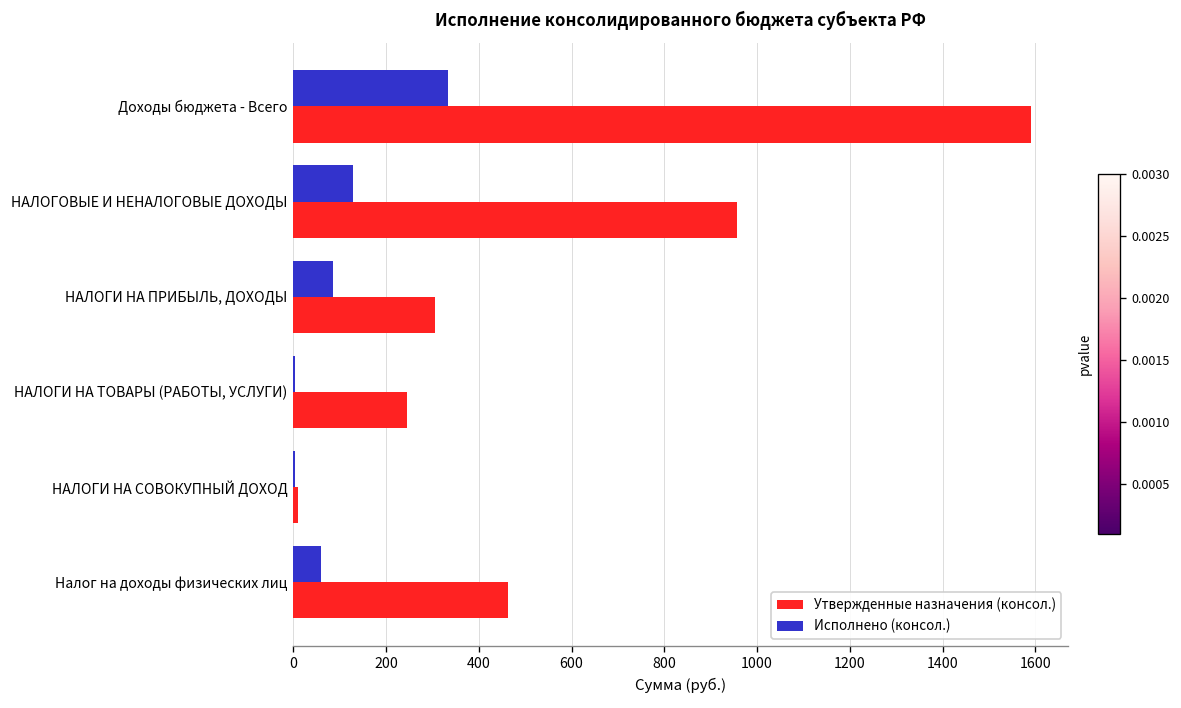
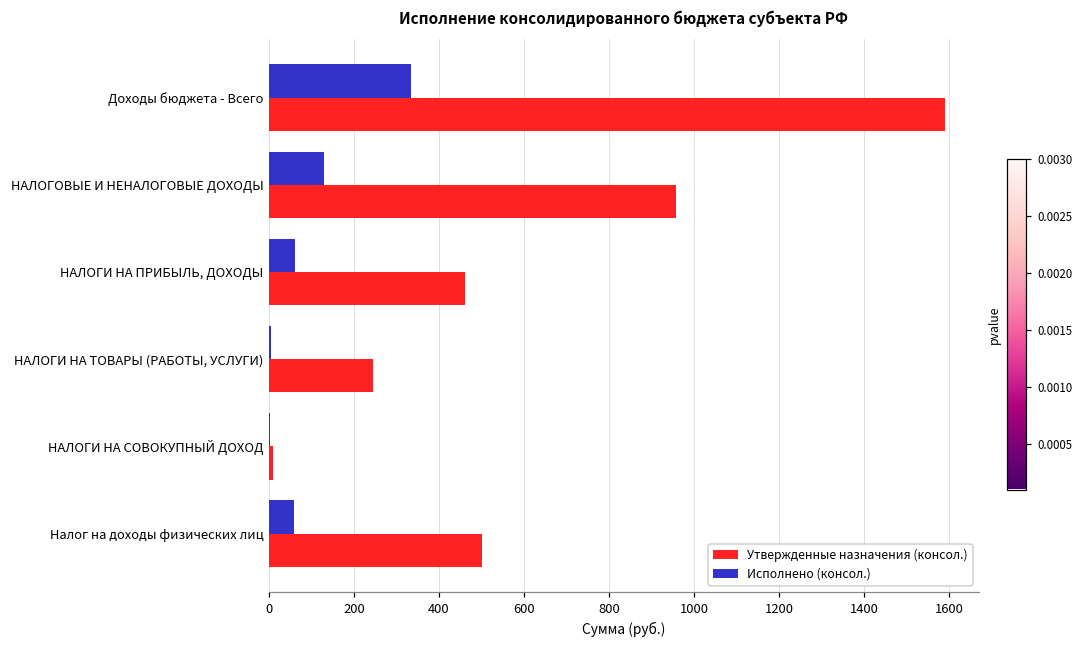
  {
    "Утвержденные назначения (консол.)": {
      "Доходы бюджета - Всего": 1590,
      "НАЛОГОВЫЕ И НЕНАЛОГОВЫЕ ДОХОДЫ": 960,
-     "НАЛОГИ НА ПРИБЫЛЬ, ДОХОДЫ": 310,
+     "НАЛОГИ НА ПРИБЫЛЬ, ДОХОДЫ": 460,
      "НАЛОГИ НА ТОВАРЫ (РАБОТЫ, УСЛУГИ)": 240,
      "НАЛОГИ НА СОВОКУПНЫЙ ДОХОД": 10,
-     "Налог на доходы физических лиц": 460
+     "Налог на доходы физических лиц": 500
    },
    "Исполнено (консол.)": {
      "Доходы бюджета - Всего": 330,
      "НАЛОГОВЫЕ И НЕНАЛОГОВЫЕ ДОХОДЫ": 130,
-     "НАЛОГИ НА ПРИБЫЛЬ, ДОХОДЫ": 90,
+     "НАЛОГИ НА ПРИБЫЛЬ, ДОХОДЫ": 60,
      "Налог на доходы физических лиц": 60
    }
  }
